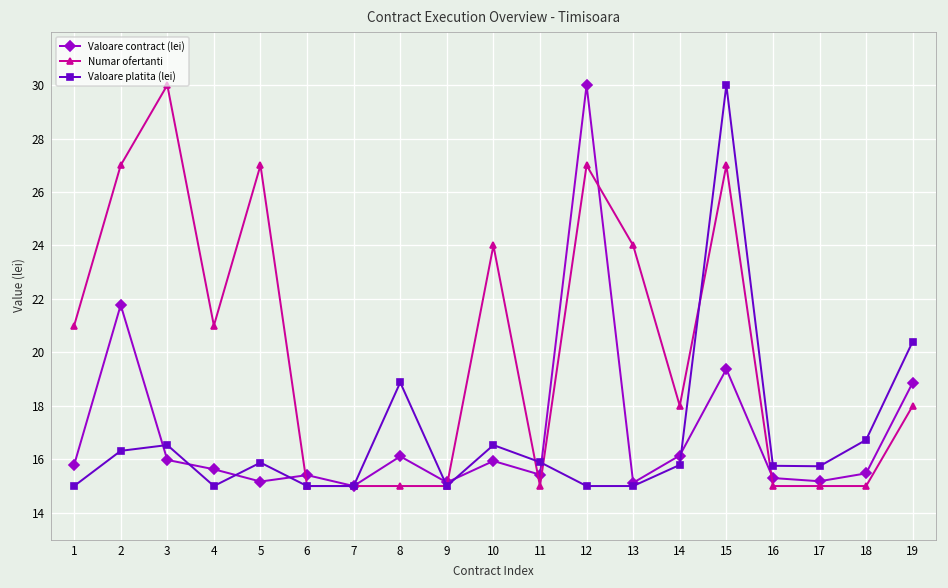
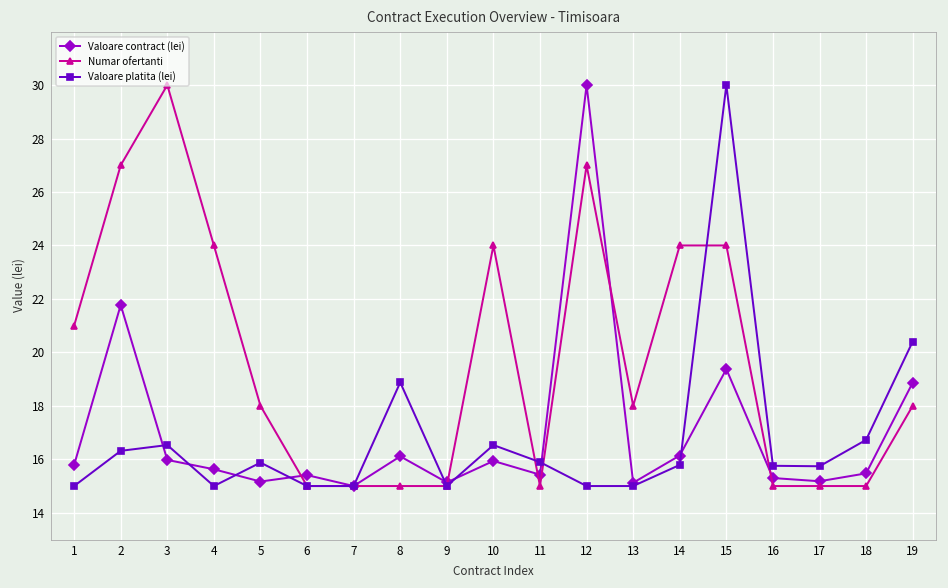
  {
    "Numar ofertanti": {
      "1": 21.0,
      "2": 27.0,
-     "4": 21.0,
-     "5": 27.0,
+     "4": 24.0,
+     "5": 18.0,
      "8": 15.0,
      "10": 24.0,
      "11": 15.0,
      "12": 27.0,
-     "13": 24.0,
-     "14": 18.0,
-     "15": 27.0,
+     "13": 18.0,
+     "14": 24.0,
+     "15": 24.0,
      "16": 15.0,
      "17": 15.0,
      "18": 15.0,
      "19": 18.0
    }
  }
